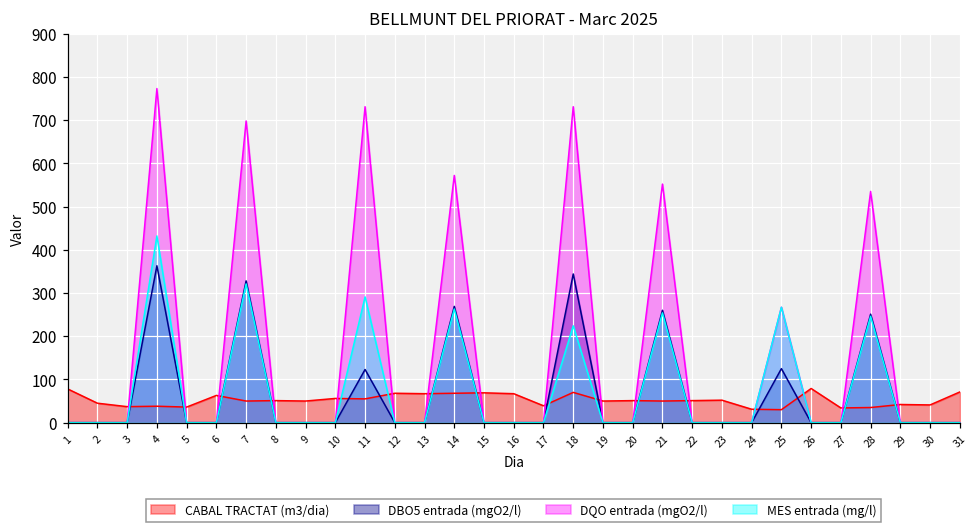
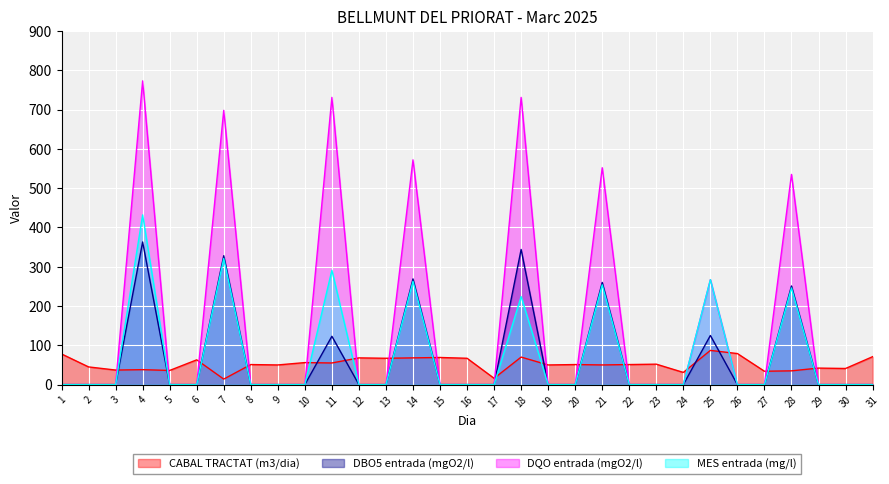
  {
    "CABAL TRACTAT (m3/dia)": {
      "1": 80,
      "2": 50,
      "3": 40,
      "4": 40,
      "5": 40,
      "6": 60,
-     "7": 50,
+     "7": 10,
      "8": 50,
      "9": 50,
      "10": 60,
      "11": 60,
      "12": 70,
      "13": 70,
      "14": 70,
      "15": 70,
      "16": 70,
-     "17": 40,
+     "17": 20,
      "18": 70,
      "19": 50,
      "20": 50,
      "21": 50,
      "22": 50,
      "23": 50,
      "24": 30,
-     "25": 30,
+     "25": 90,
      "26": 80,
      "27": 30,
      "28": 40,
      "29": 40,
      "30": 40,
      "31": 70
    },
    "DBO5 entrada (mgO2/l)": {
      "4": 360,
      "7": 330,
      "11": 120,
      "18": 340,
      "25": 130
    },
    "DQO entrada (mgO2/l)": {
      "4": 770,
      "7": 700,
      "11": 730,
      "14": 570,
      "18": 730,
      "21": 550,
      "28": 540
    },
    "MES entrada (mg/l)": {
      "4": 430,
      "7": 320,
      "11": 290,
      "18": 220
    }
  }
